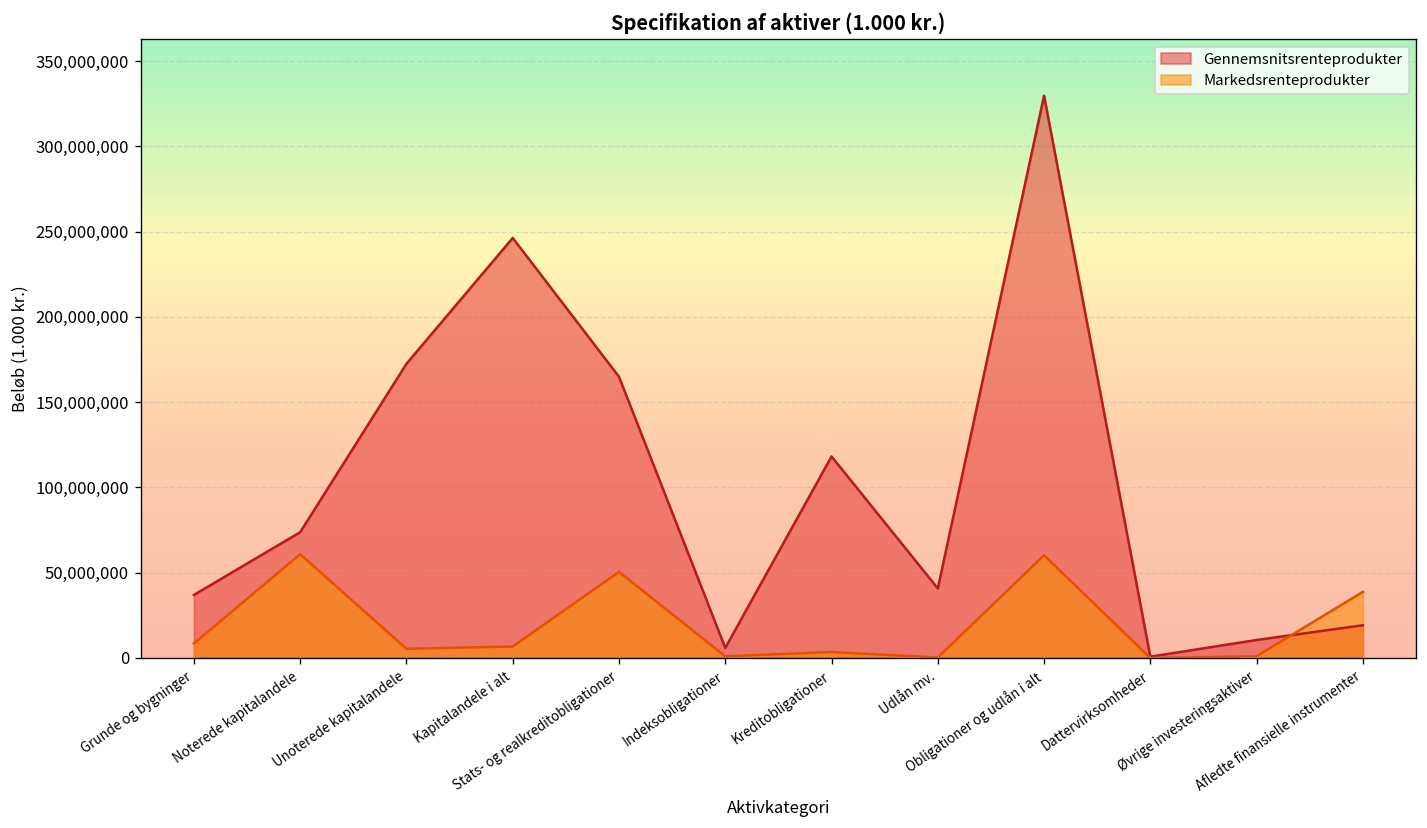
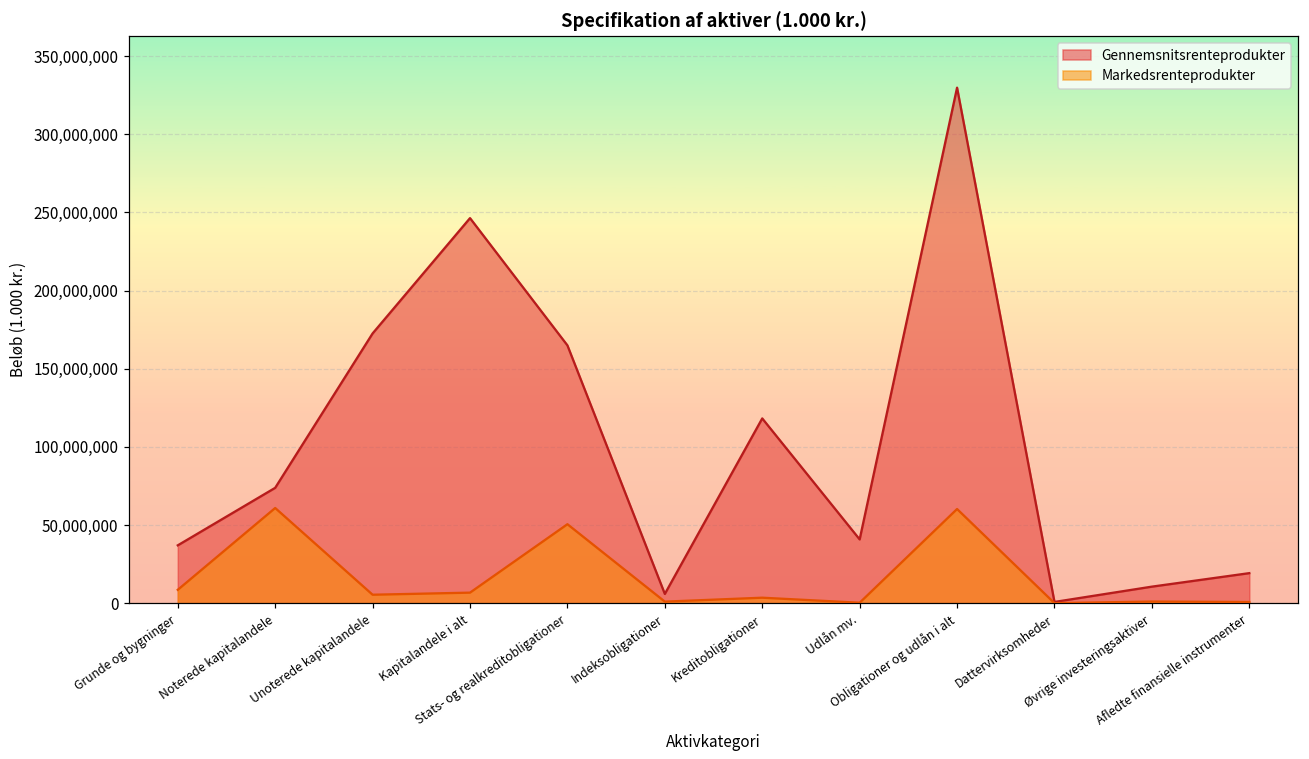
  {
    "Gennemsnitsrenteprodukter": {
      "Grunde og bygninger": "37,000,000",
      "Noterede kapitalandele": "74,000,000",
      "Unoterede kapitalandele": "173,000,000",
      "Kapitalandele i alt": "246,000,000",
      "Stats- og realkreditobligationer": "165,000,000",
      "Indeksobligationer": "6,000,000",
      "Kreditobligationer": "118,000,000",
      "Udlån mv.": "41,000,000",
      "Obligationer og udlån i alt": "330,000,000",
      "Øvrige investeringsaktiver": "11,000,000",
      "Afledte finansielle instrumenter": "19,000,000"
    },
    "Markedsrenteprodukter": {
      "Grunde og bygninger": "9,000,000",
      "Noterede kapitalandele": "61,000,000",
      "Unoterede kapitalandele": "5,000,000",
      "Kapitalandele i alt": "7,000,000",
      "Stats- og realkreditobligationer": "50,000,000",
      "Indeksobligationer": "1,000,000",
      "Kreditobligationer": "3,000,000",
      "Udlån mv.": "0",
      "Obligationer og udlån i alt": "60,000,000",
      "Øvrige investeringsaktiver": "1,000,000",
-     "Afledte finansielle instrumenter": "39,000,000"
+     "Afledte finansielle instrumenter": "1,000,000"
    }
  }
